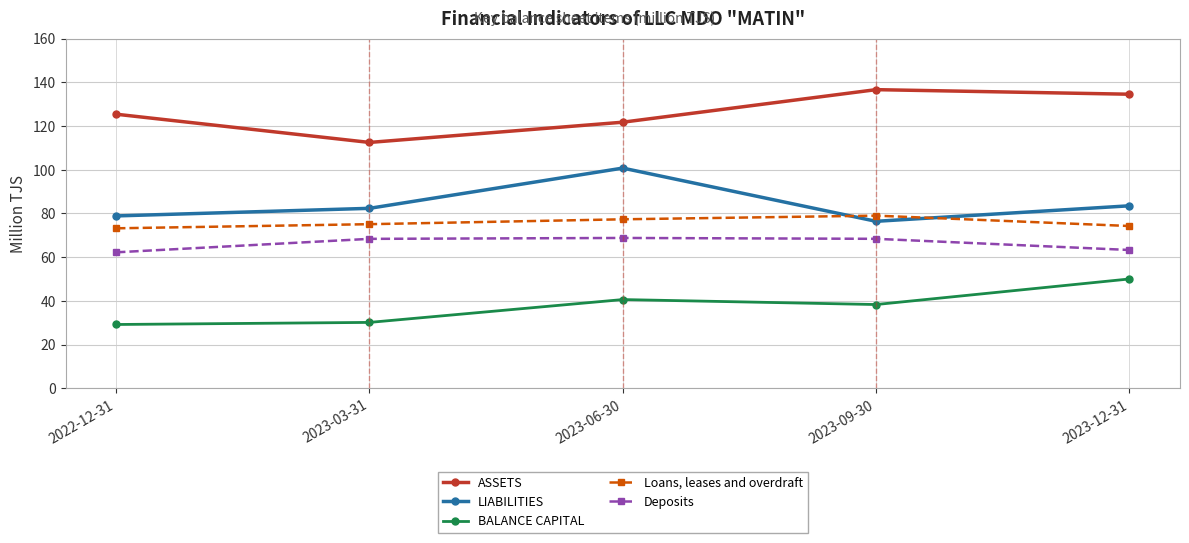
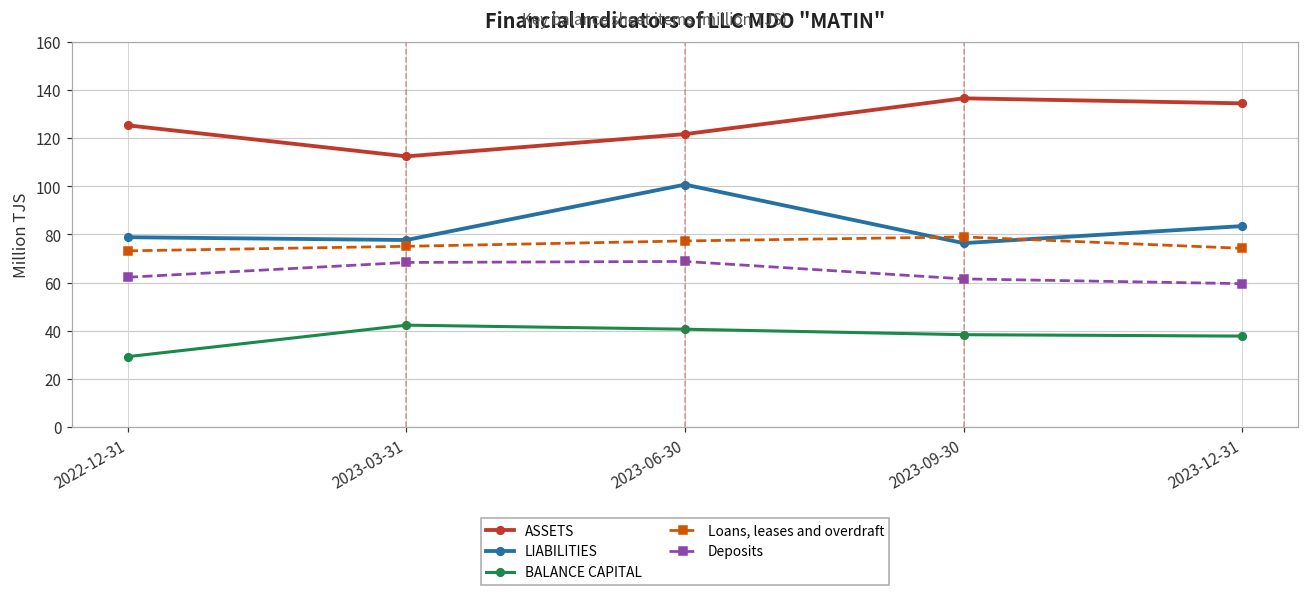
  {
    "LIABILITIES": {
      "2022-12-31": 79,
-     "2023-03-31": 82,
+     "2023-03-31": 78,
      "2023-06-30": 101,
      "2023-09-30": 76,
      "2023-12-31": 83
    },
    "BALANCE CAPITAL": {
      "2022-12-31": 29,
-     "2023-03-31": 30,
+     "2023-03-31": 42,
      "2023-06-30": 41,
      "2023-09-30": 38,
-     "2023-12-31": 50
+     "2023-12-31": 38
    },
    "Deposits": {
      "2022-12-31": 62,
      "2023-03-31": 68,
      "2023-06-30": 69,
-     "2023-09-30": 68,
-     "2023-12-31": 63
+     "2023-09-30": 62,
+     "2023-12-31": 60
    }
  }
